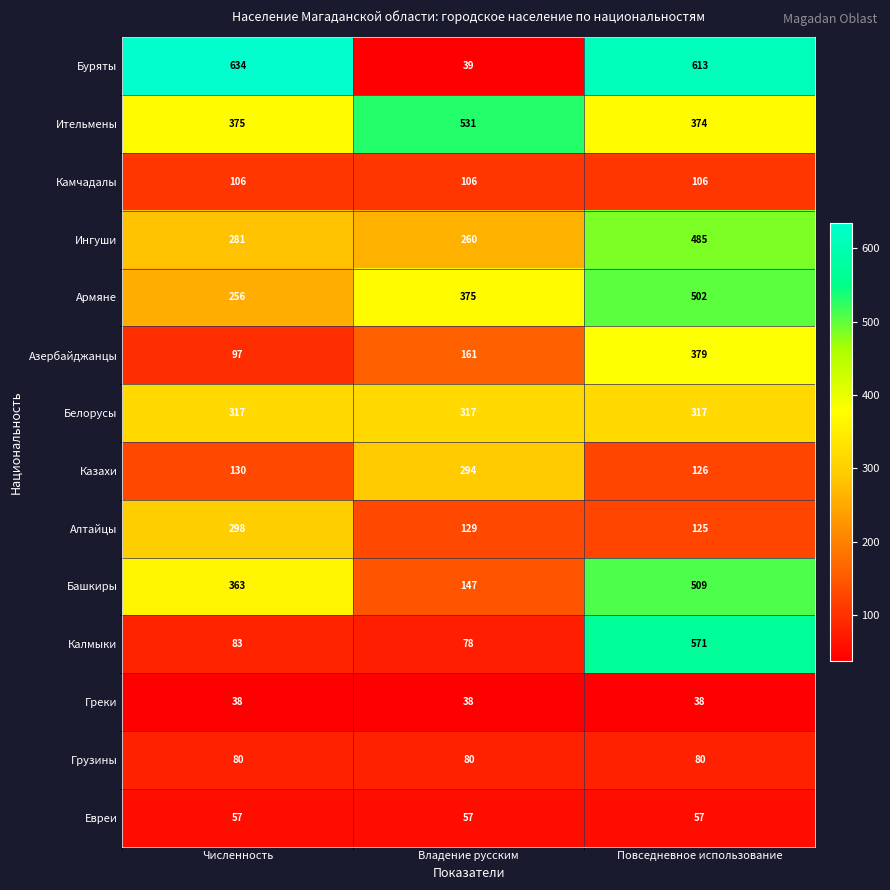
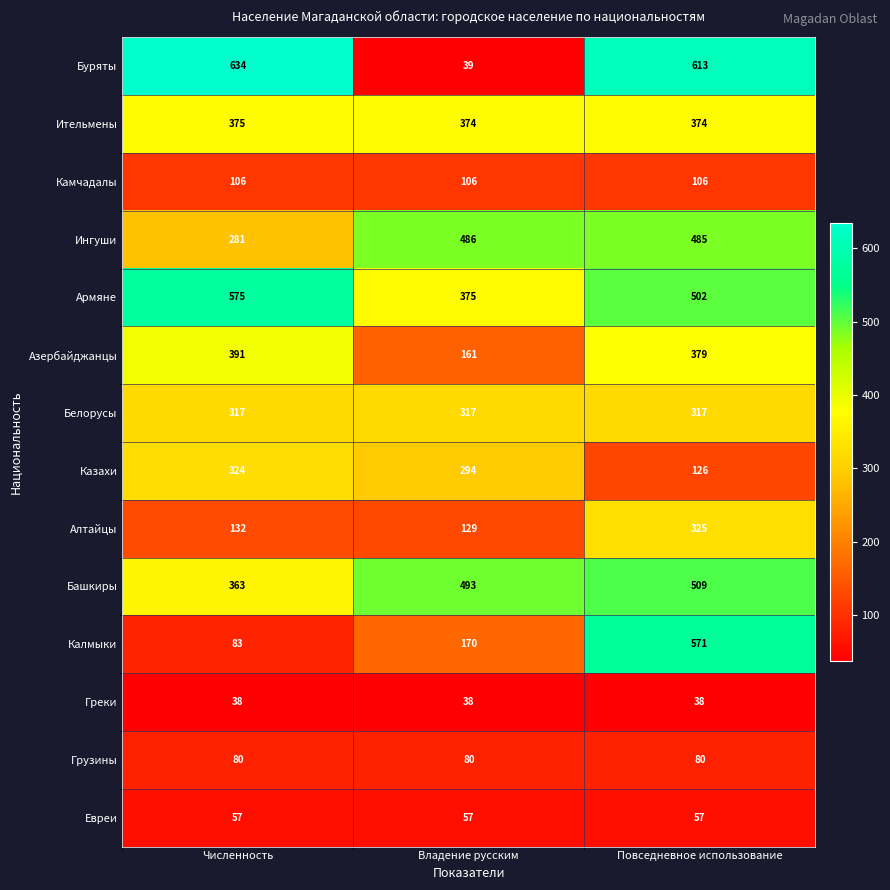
  {
    "Буряты": {
      "Численность": 634,
      "Владение русским": 39,
      "Повседневное использование": 613
    },
    "Ительмены": {
      "Численность": 375,
-     "Владение русским": 531,
+     "Владение русским": 374,
      "Повседневное использование": 374
    },
    "Камчадалы": {
      "Численность": 106,
      "Владение русским": 106,
      "Повседневное использование": 106
    },
    "Ингуши": {
      "Численность": 281,
-     "Владение русским": 260,
+     "Владение русским": 486,
      "Повседневное использование": 485
    },
    "Армяне": {
-     "Численность": 256,
+     "Численность": 575,
      "Владение русским": 375,
      "Повседневное использование": 502
    },
    "Азербайджанцы": {
-     "Численность": 97,
+     "Численность": 391,
      "Владение русским": 161,
      "Повседневное использование": 379
    },
    "Белорусы": {
      "Численность": 317,
      "Владение русским": 317,
      "Повседневное использование": 317
    },
    "Казахи": {
-     "Численность": 130,
+     "Численность": 324,
      "Владение русским": 294,
      "Повседневное использование": 126
    },
    "Алтайцы": {
-     "Численность": 298,
+     "Численность": 132,
      "Владение русским": 129,
-     "Повседневное использование": 125
+     "Повседневное использование": 325
    },
    "Башкиры": {
      "Численность": 363,
-     "Владение русским": 147,
+     "Владение русским": 493,
      "Повседневное использование": 509
    },
    "Калмыки": {
      "Численность": 83,
-     "Владение русским": 78,
+     "Владение русским": 170,
      "Повседневное использование": 571
    },
    "Греки": {
      "Численность": 38,
      "Владение русским": 38,
      "Повседневное использование": 38
    },
    "Грузины": {
      "Численность": 80,
      "Владение русским": 80,
      "Повседневное использование": 80
    },
    "Евреи": {
      "Численность": 57,
      "Владение русским": 57,
      "Повседневное использование": 57
    }
  }
